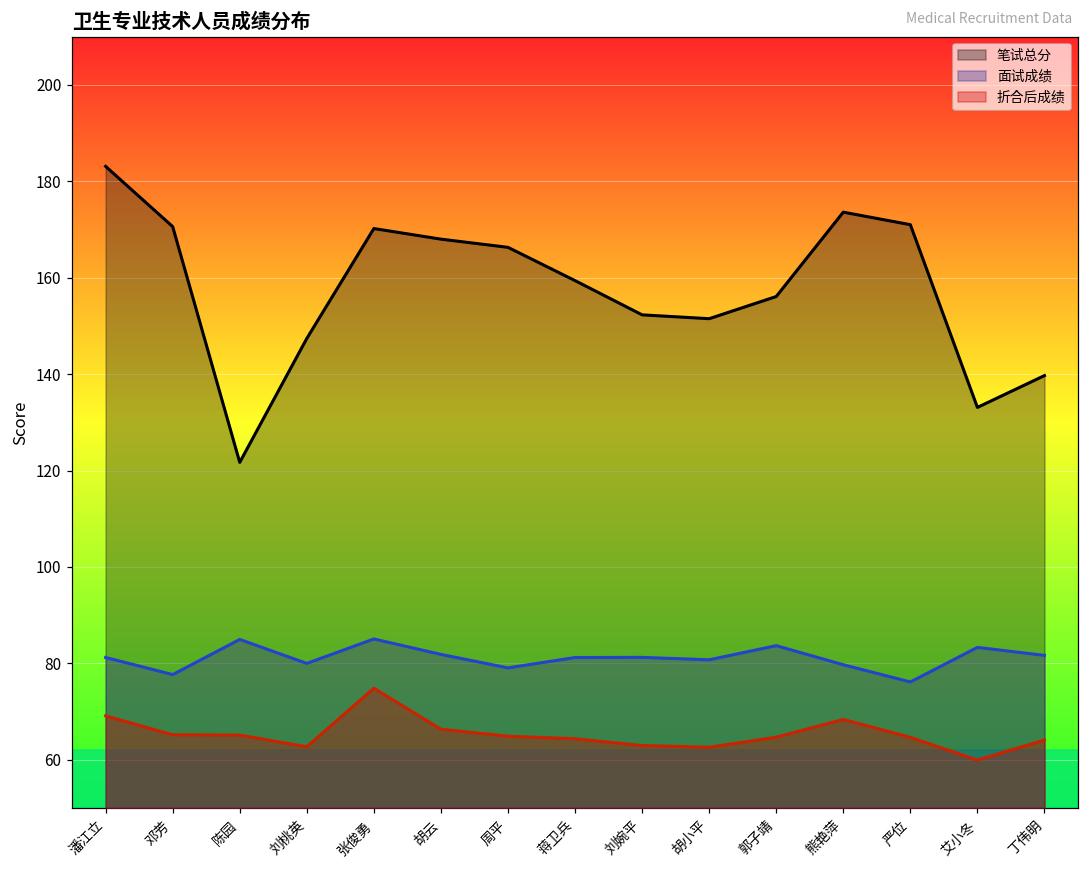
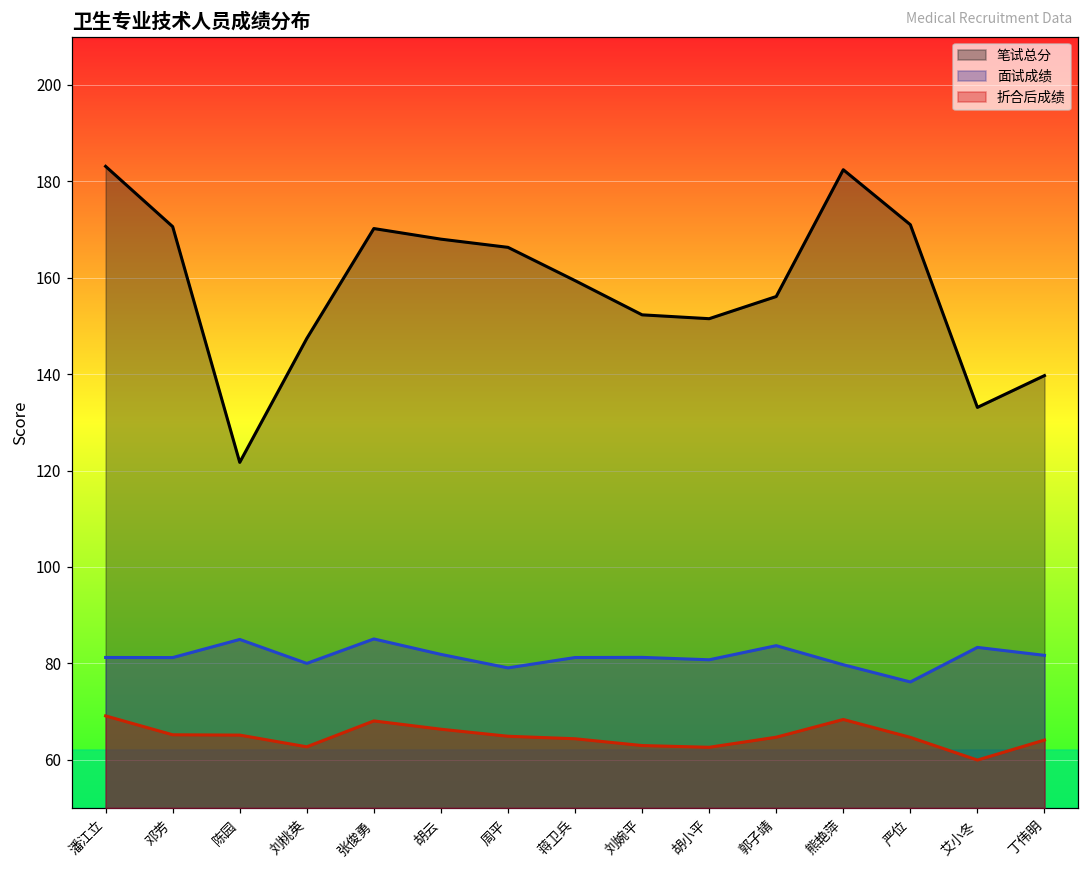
  {
    "笔试总分": {
      "潘江立": 183,
      "邓芳": 171,
      "陈园": 122,
      "刘桃英": 147,
      "张俊勇": 170,
      "胡云": 168,
      "周平": 166,
      "蒋卫兵": 159,
      "刘婉平": 152,
      "胡小平": 152,
      "郭子靖": 156,
-     "熊艳萍": 174,
+     "熊艳萍": 182,
      "严位": 171,
      "艾小冬": 133,
      "丁伟明": 140
    },
    "面试成绩": {
      "潘江立": 81,
-     "邓芳": 78,
+     "邓芳": 81,
      "陈园": 85,
      "刘桃英": 80,
      "张俊勇": 85,
      "胡云": 82,
      "周平": 79,
      "蒋卫兵": 81,
      "刘婉平": 81,
      "胡小平": 81,
      "郭子靖": 84,
      "熊艳萍": 80,
      "严位": 76,
      "艾小冬": 83,
      "丁伟明": 82
    },
    "折合后成绩": {
      "潘江立": 69,
      "邓芳": 65,
      "陈园": 65,
      "刘桃英": 63,
-     "张俊勇": 75,
+     "张俊勇": 68,
      "胡云": 66,
      "周平": 65,
      "蒋卫兵": 64,
      "刘婉平": 63,
      "胡小平": 63,
      "郭子靖": 65,
      "熊艳萍": 68,
      "严位": 65,
      "丁伟明": 64
    }
  }
